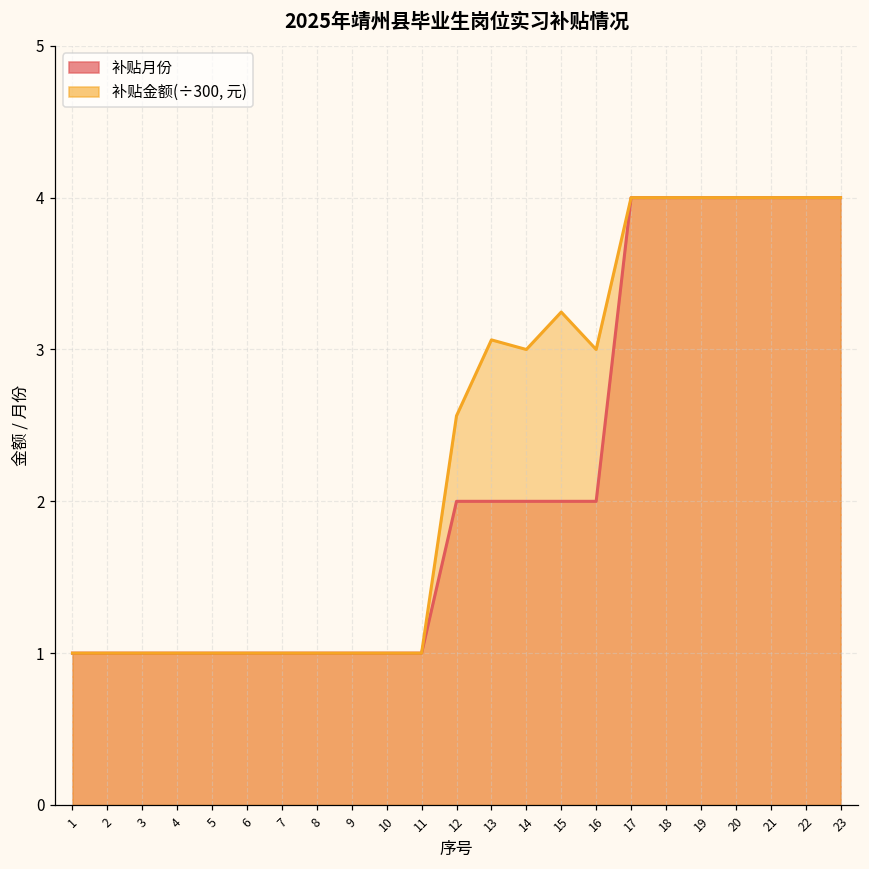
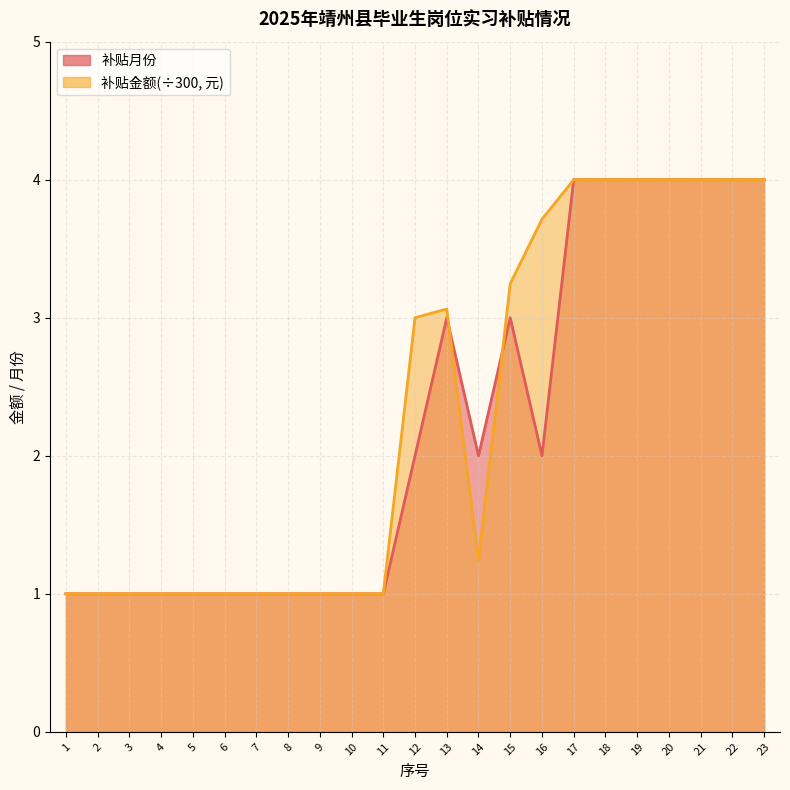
  {
    "补贴月份": {
      "12": 2,
-     "13": 2,
+     "13": 3,
      "14": 2,
-     "15": 2,
+     "15": 3,
      "16": 2
    },
    "补贴金额(÷300, 元)": {
-     "12": 2.56,
+     "12": 3.00,
      "13": 3.06,
-     "14": 3.00,
+     "14": 1.24,
      "15": 3.25,
-     "16": 3.00
+     "16": 3.71
    }
  }
